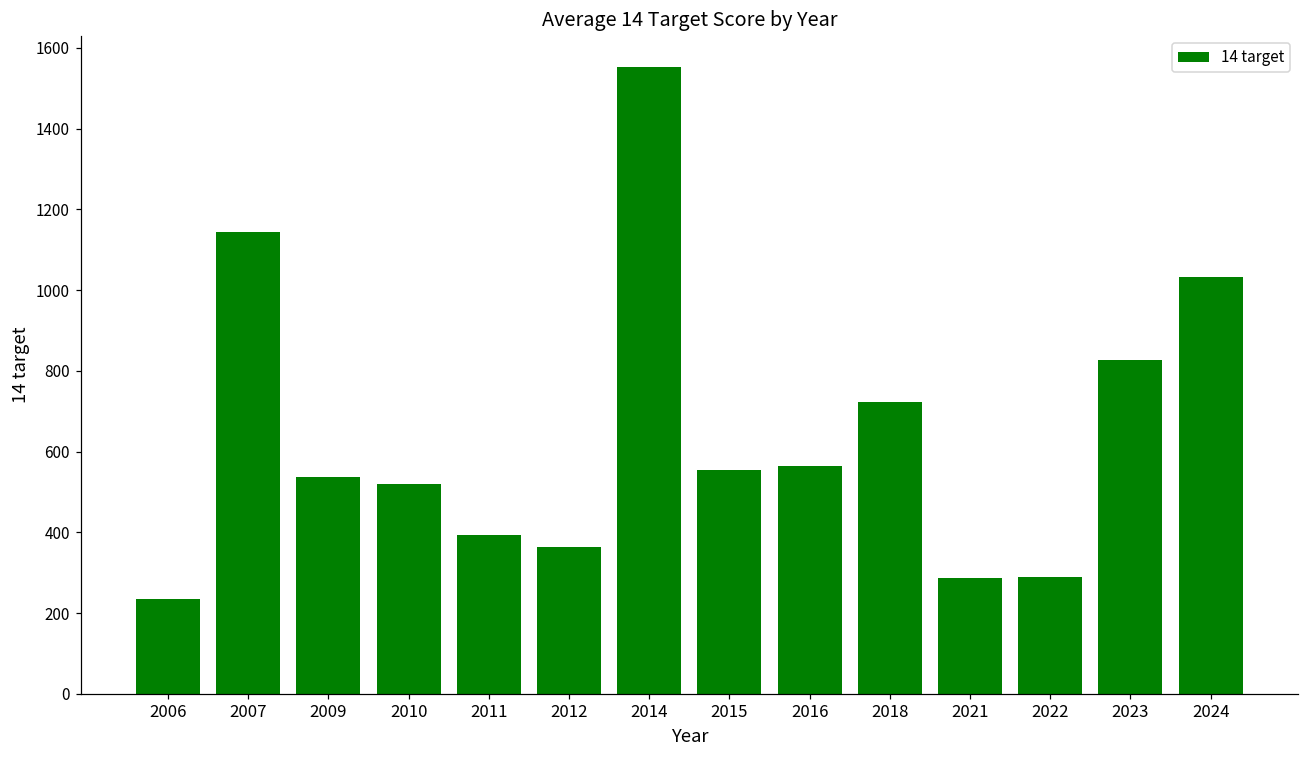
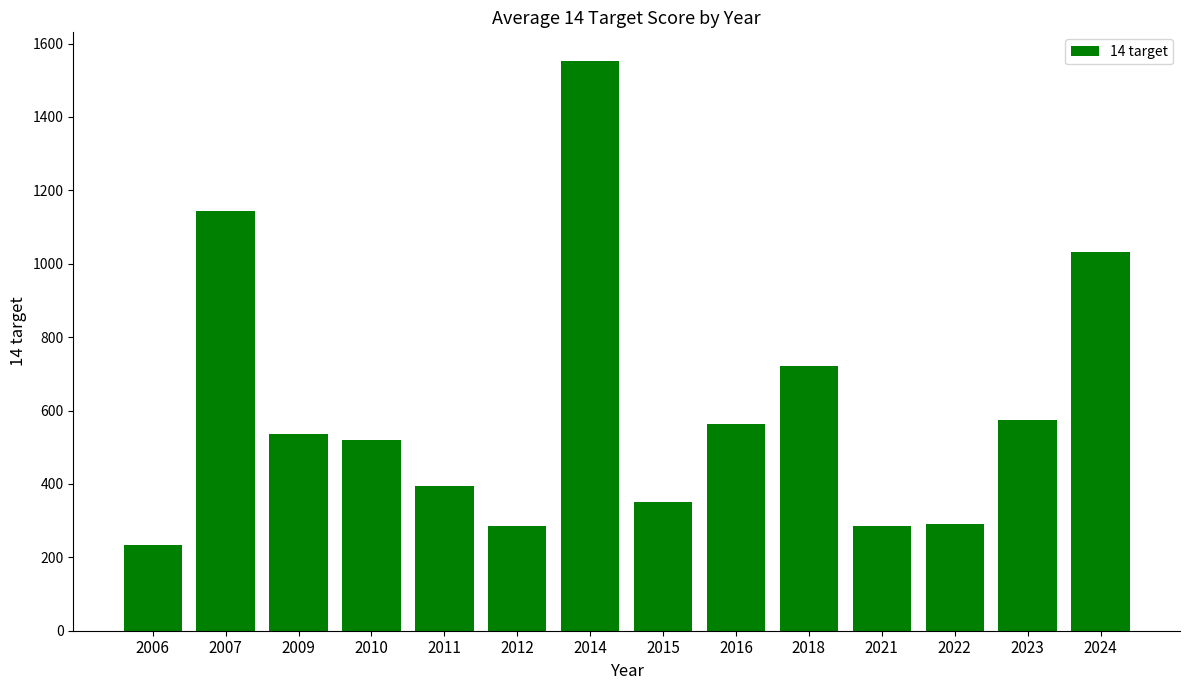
  {
    "2006": 230,
    "2007": 1140,
    "2009": 540,
    "2010": 520,
    "2011": 390,
-   "2012": 360,
+   "2012": 290,
    "2014": 1550,
-   "2015": 550,
+   "2015": 350,
    "2016": 560,
    "2018": 720,
    "2021": 290,
    "2022": 290,
-   "2023": 830,
+   "2023": 570,
    "2024": 1030
  }
